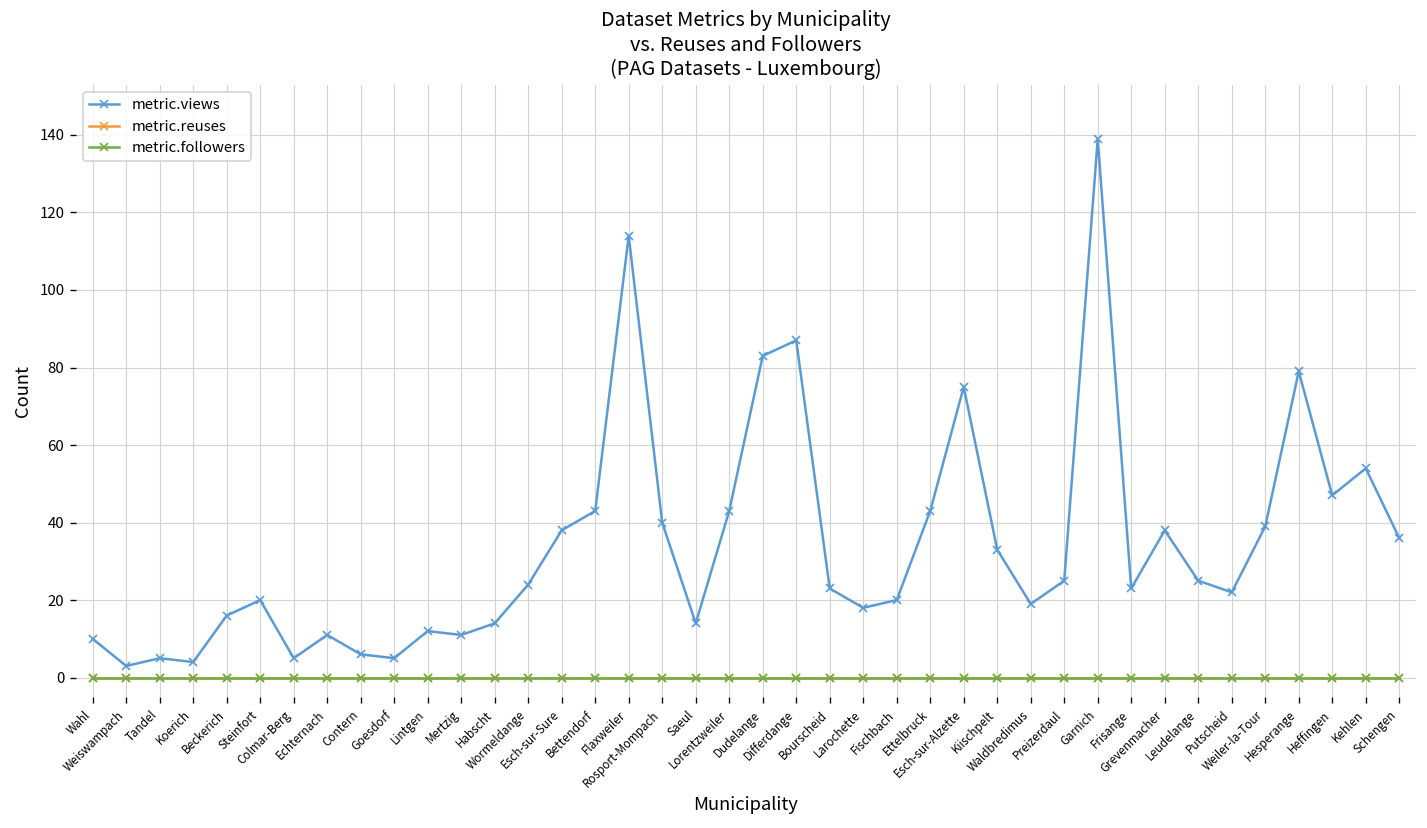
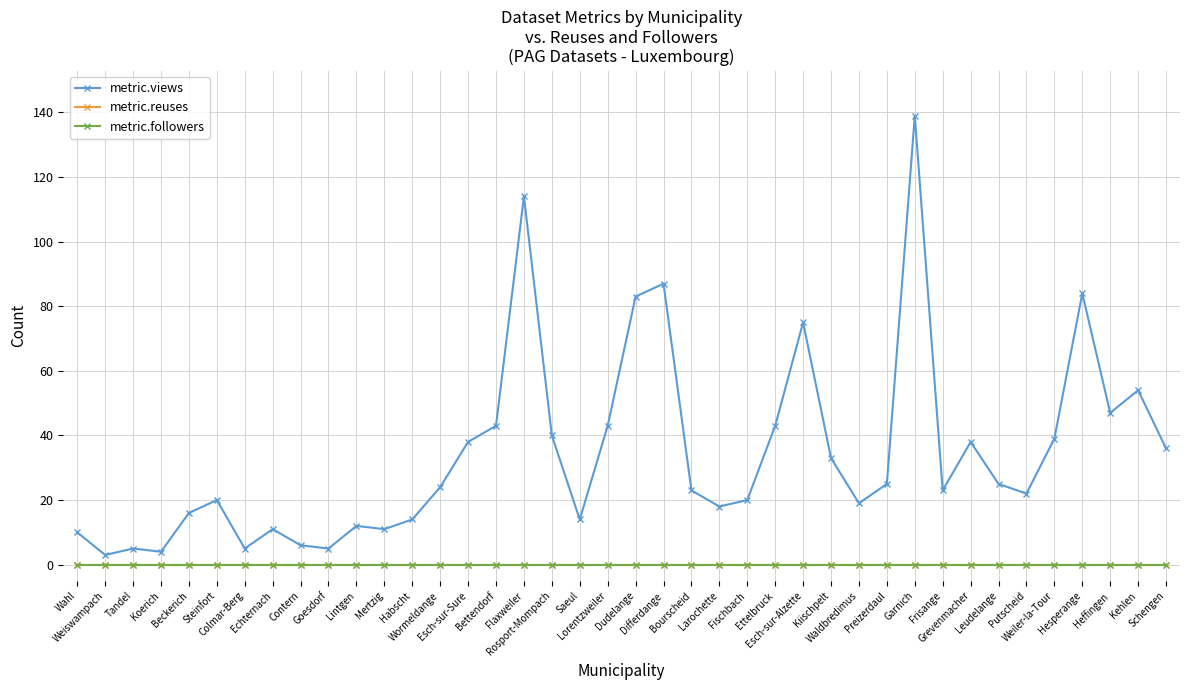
  {
    "metric.views": {
      "Wahl": 10,
      "Weiswampach": 3,
      "Tandel": 5,
      "Koerich": 4,
      "Beckerich": 16,
      "Steinfort": 20,
      "Colmar-Berg": 5,
      "Echternach": 11,
      "Contern": 6,
      "Goesdorf": 5,
      "Lintgen": 12,
      "Mertzig": 11,
      "Habscht": 14,
      "Wormeldange": 24,
      "Esch-sur-Sure": 38,
      "Bettendorf": 43,
      "Flaxweiler": 114,
      "Rosport-Mompach": 40,
      "Saeul": 14,
      "Lorentzweiler": 43,
      "Dudelange": 83,
      "Differdange": 87,
      "Bourscheid": 23,
      "Larochette": 18,
      "Fischbach": 20,
      "Ettelbruck": 43,
      "Esch-sur-Alzette": 75,
      "Kiischpelt": 33,
      "Waldbredimus": 19,
      "Preizerdaul": 25,
      "Garnich": 139,
      "Frisange": 23,
      "Grevenmacher": 38,
      "Leudelange": 25,
      "Putscheid": 22,
      "Weiler-la-Tour": 39,
-     "Hesperange": 79,
+     "Hesperange": 84,
      "Heffingen": 47,
      "Kehlen": 54,
      "Schengen": 36
    },
    "metric.followers": {
      "Wahl": 0,
      "Weiswampach": 0,
      "Tandel": 0,
      "Koerich": 0,
      "Beckerich": 0,
      "Steinfort": 0,
      "Colmar-Berg": 0,
      "Echternach": 0,
      "Contern": 0,
      "Goesdorf": 0,
      "Lintgen": 0,
      "Mertzig": 0,
      "Habscht": 0,
      "Wormeldange": 0,
      "Esch-sur-Sure": 0,
      "Bettendorf": 0,
      "Flaxweiler": 0,
      "Rosport-Mompach": 0,
      "Saeul": 0,
      "Lorentzweiler": 0,
      "Dudelange": 0,
      "Differdange": 0,
      "Bourscheid": 0,
      "Larochette": 0,
      "Fischbach": 0,
      "Ettelbruck": 0,
      "Esch-sur-Alzette": 0,
      "Kiischpelt": 0,
      "Waldbredimus": 0,
      "Preizerdaul": 0,
      "Garnich": 0,
      "Frisange": 0,
      "Grevenmacher": 0,
      "Leudelange": 0,
      "Putscheid": 0,
      "Weiler-la-Tour": 0,
      "Hesperange": 0,
      "Heffingen": 0,
      "Kehlen": 0,
      "Schengen": 0
    }
  }
